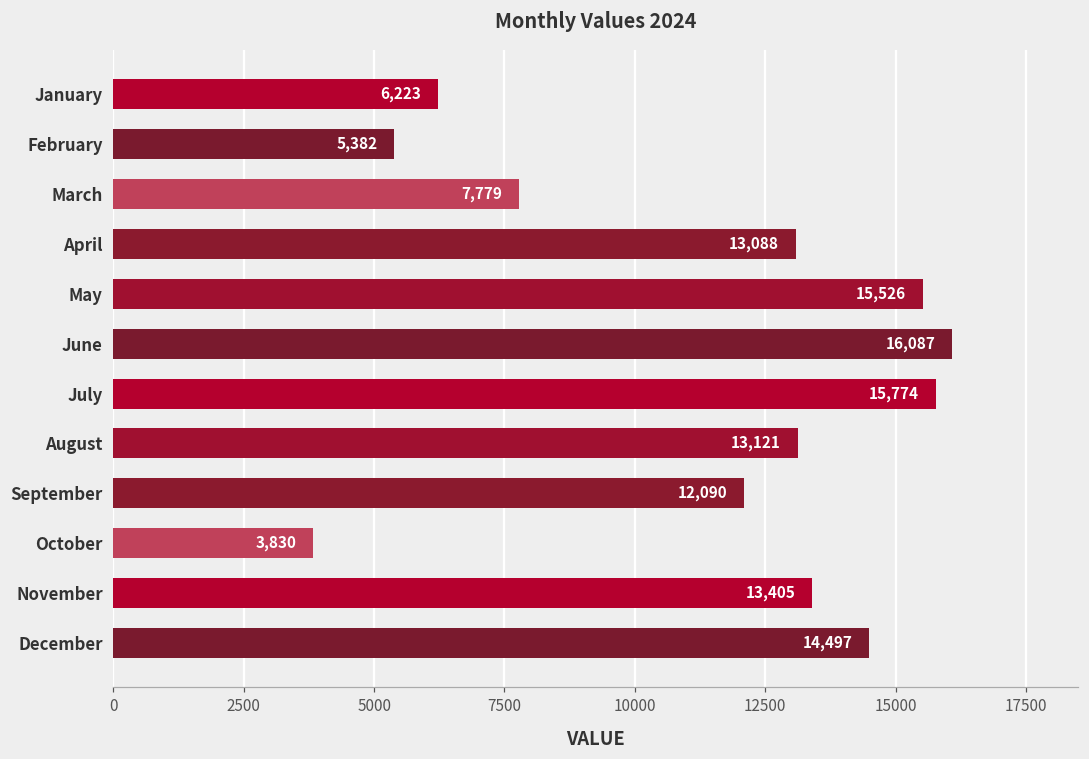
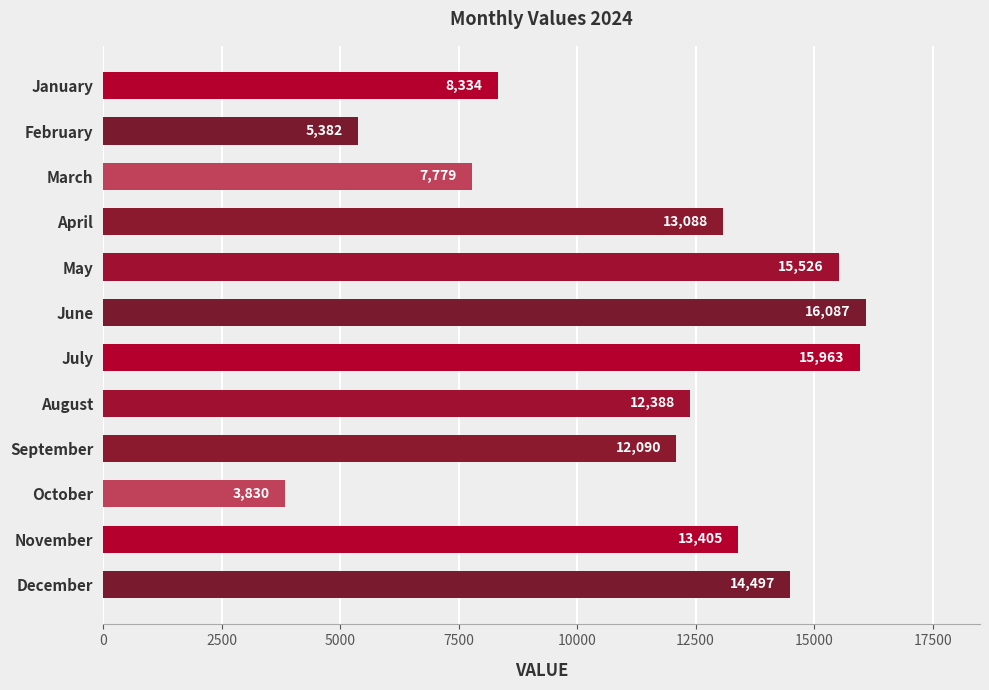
  {
-   "January": "6,223",
+   "January": "8,334",
    "February": "5,382",
    "March": "7,779",
    "April": "13,088",
    "May": "15,526",
    "June": "16,087",
-   "July": "15,774",
-   "August": "13,121",
+   "July": "15,963",
+   "August": "12,388",
    "September": "12,090",
    "October": "3,830",
    "November": "13,405",
    "December": "14,497"
  }
